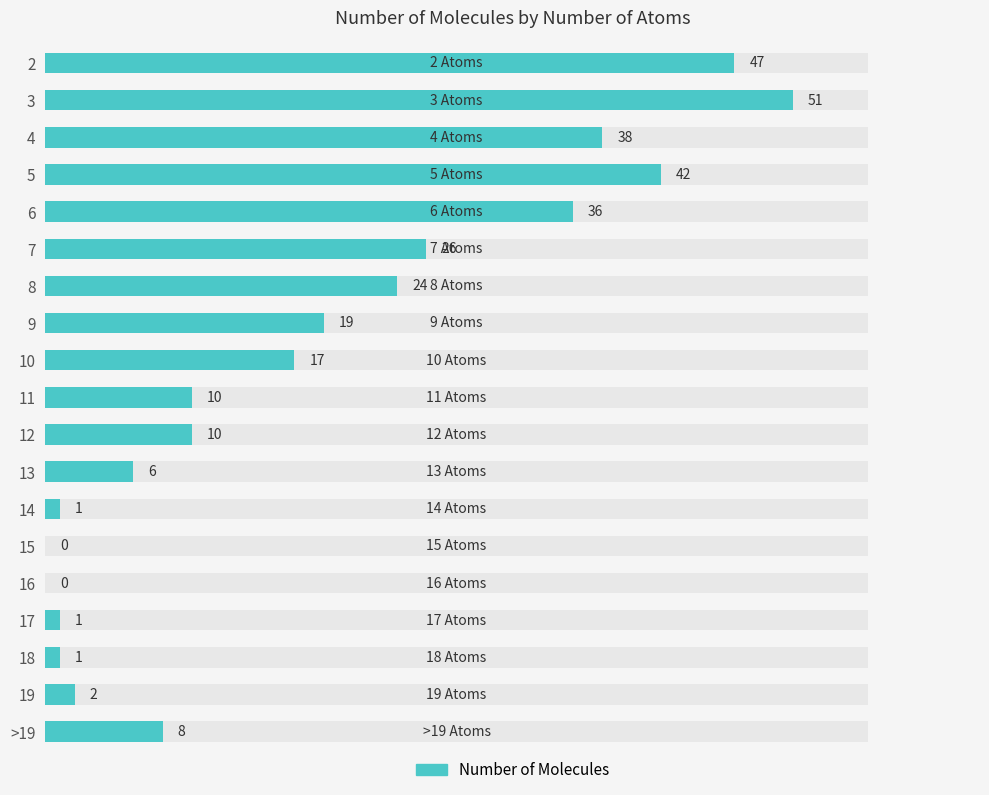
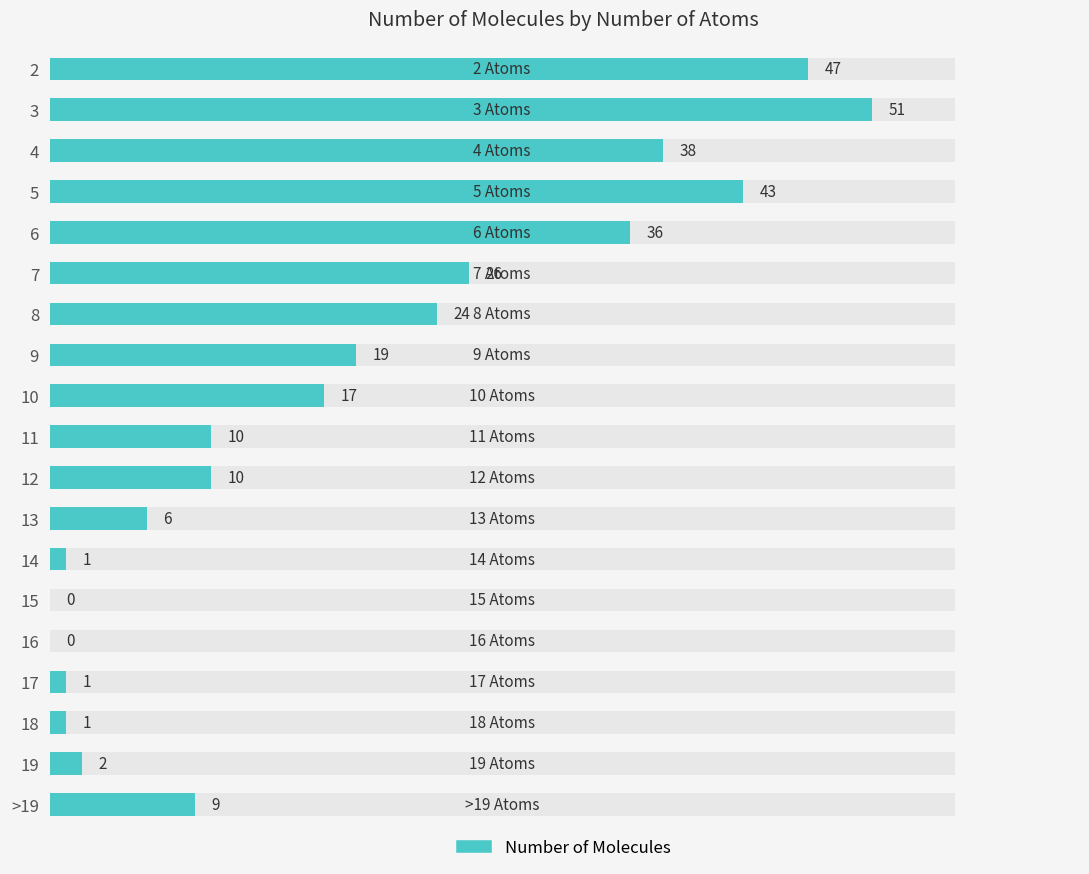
  {
    "Number of Molecules": {
-     "5": 42,
+     "5": 43,
      "15": 0,
      "16": 0,
-     ">19": 8
+     ">19": 9
    }
  }
